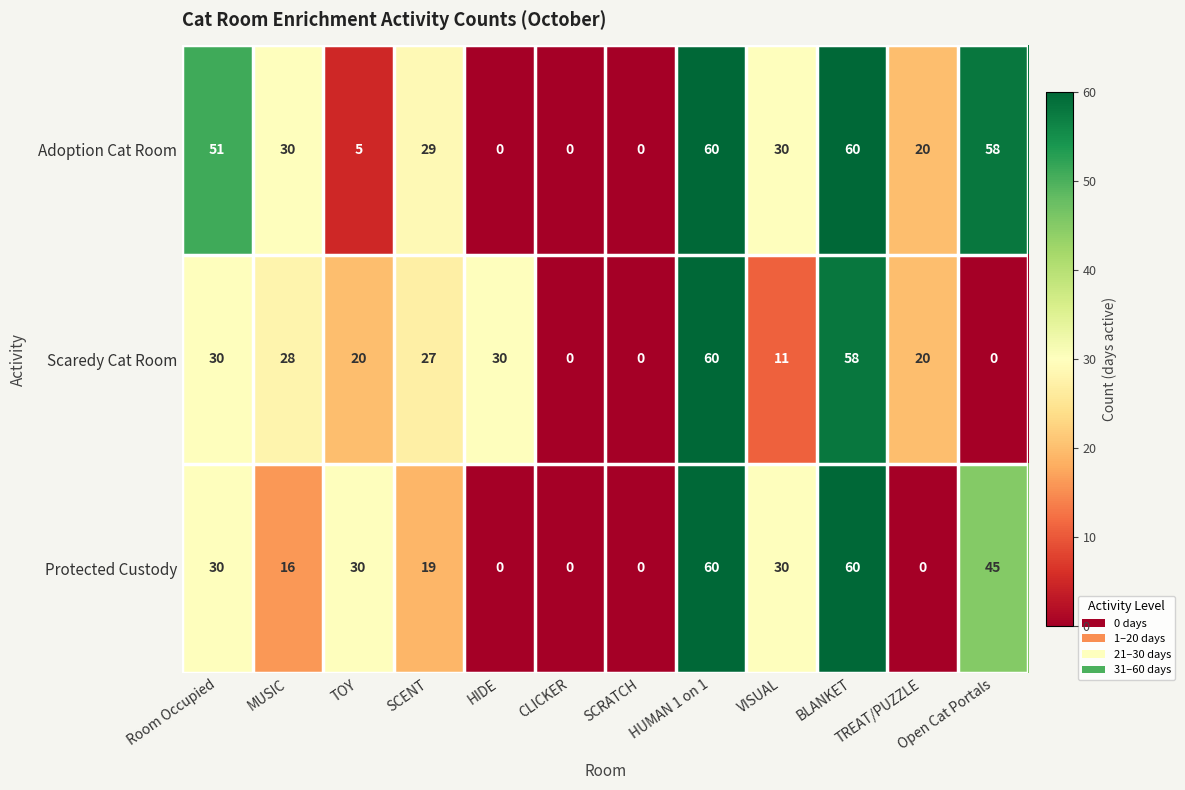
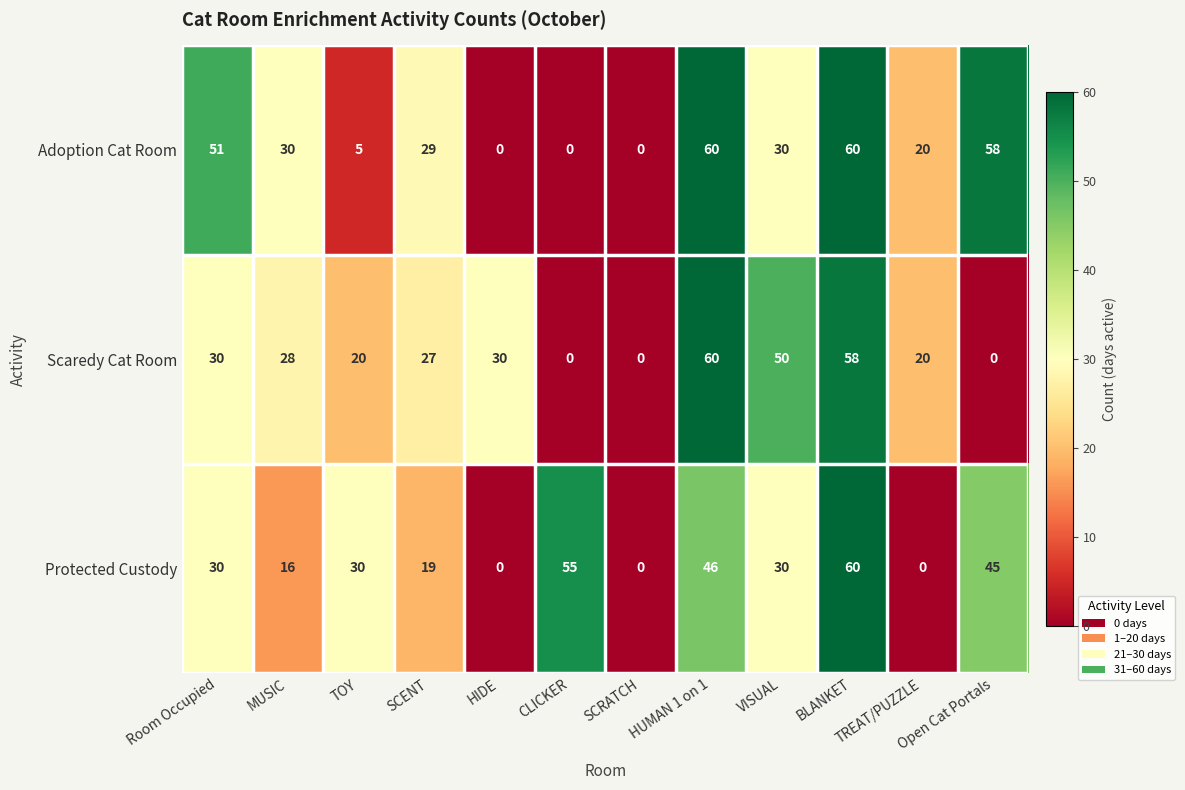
  {
    "Adoption Cat Room": {
      "Room Occupied": 51,
      "MUSIC": 30,
      "TOY": 5,
      "SCENT": 29,
      "HIDE": 0,
      "CLICKER": 0,
      "SCRATCH": 0,
      "HUMAN 1 on 1": 60,
      "VISUAL": 30,
      "BLANKET": 60,
      "TREAT/PUZZLE": 20,
      "Open Cat Portals": 58
    },
    "Scaredy Cat Room": {
      "Room Occupied": 30,
      "MUSIC": 28,
      "TOY": 20,
      "SCENT": 27,
      "HIDE": 30,
      "CLICKER": 0,
      "SCRATCH": 0,
      "HUMAN 1 on 1": 60,
-     "VISUAL": 11,
+     "VISUAL": 50,
      "BLANKET": 58,
      "TREAT/PUZZLE": 20,
      "Open Cat Portals": 0
    },
    "Protected Custody": {
      "Room Occupied": 30,
      "MUSIC": 16,
      "TOY": 30,
      "SCENT": 19,
      "HIDE": 0,
-     "CLICKER": 0,
+     "CLICKER": 55,
      "SCRATCH": 0,
-     "HUMAN 1 on 1": 60,
+     "HUMAN 1 on 1": 46,
      "VISUAL": 30,
      "BLANKET": 60,
      "TREAT/PUZZLE": 0,
      "Open Cat Portals": 45
    }
  }
